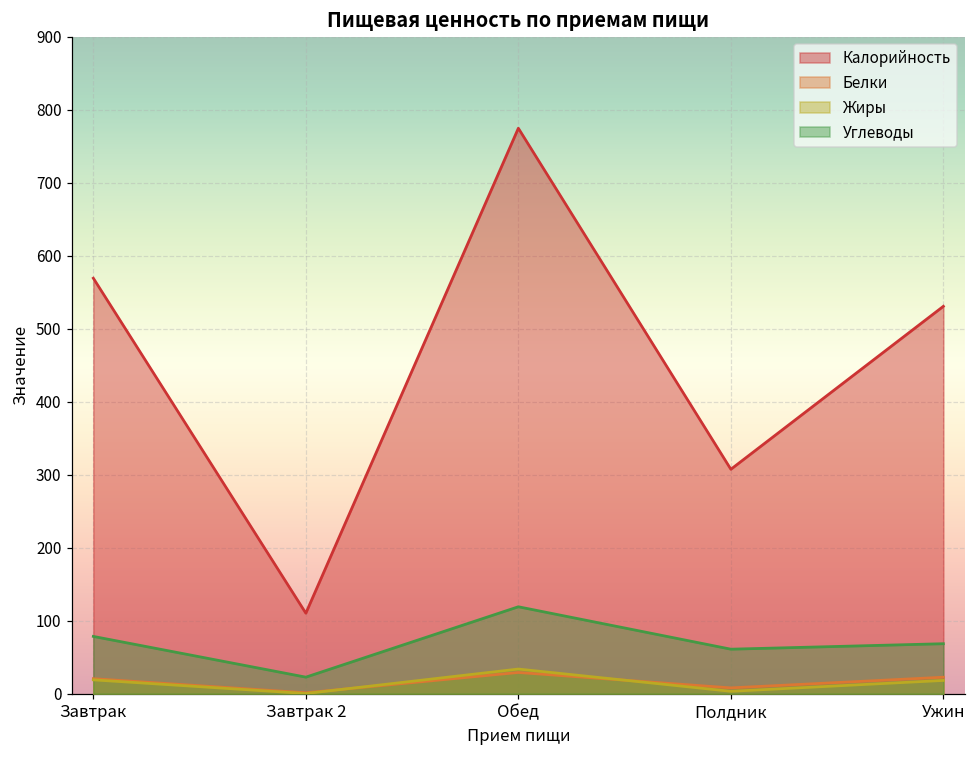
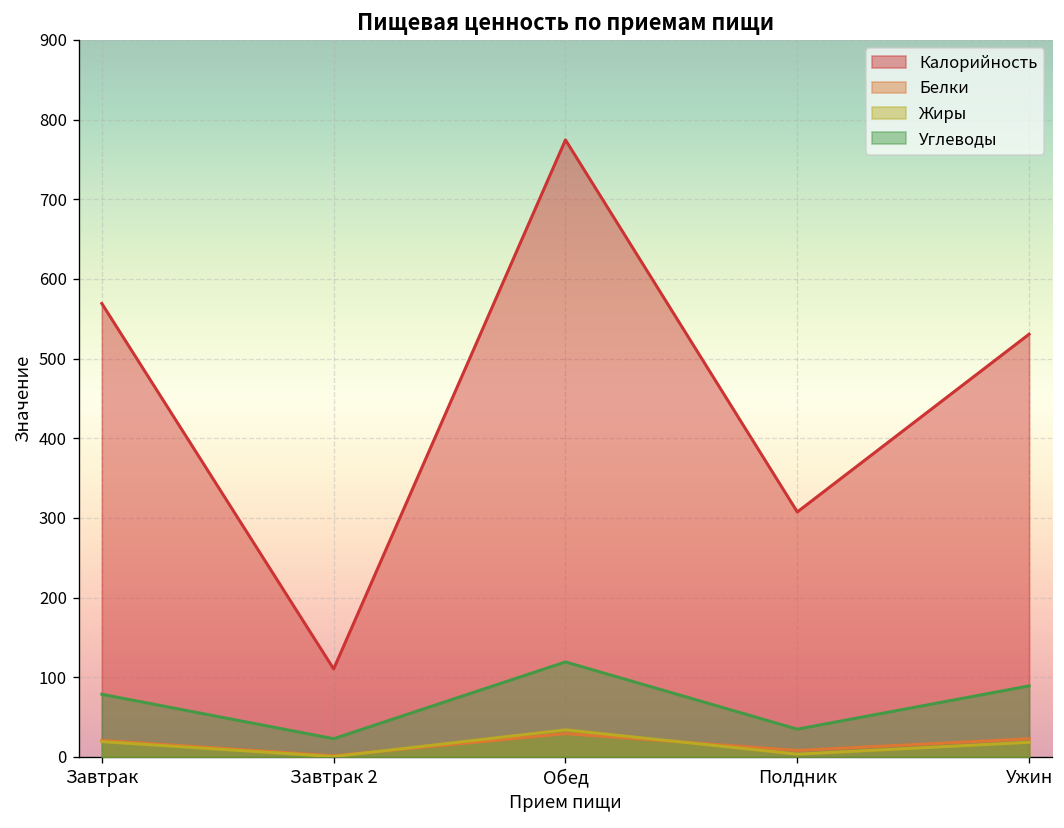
  {
    "Углеводы": {
      "Завтрак": 80,
      "Завтрак 2": 20,
      "Обед": 120,
-     "Полдник": 60,
-     "Ужин": 70
+     "Полдник": 30,
+     "Ужин": 90
    }
  }
